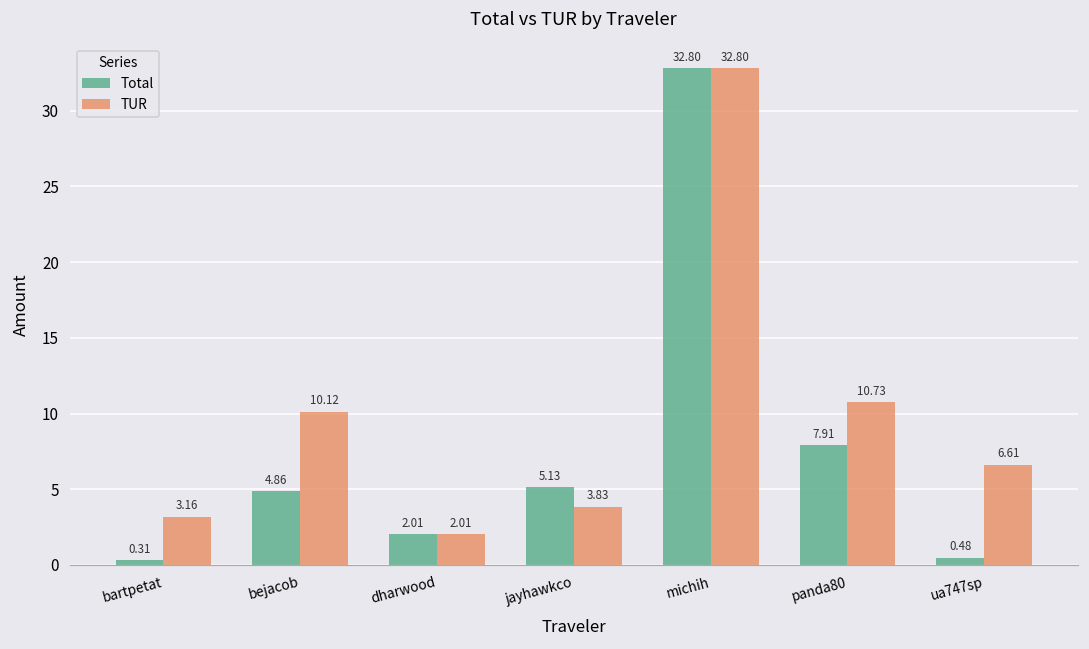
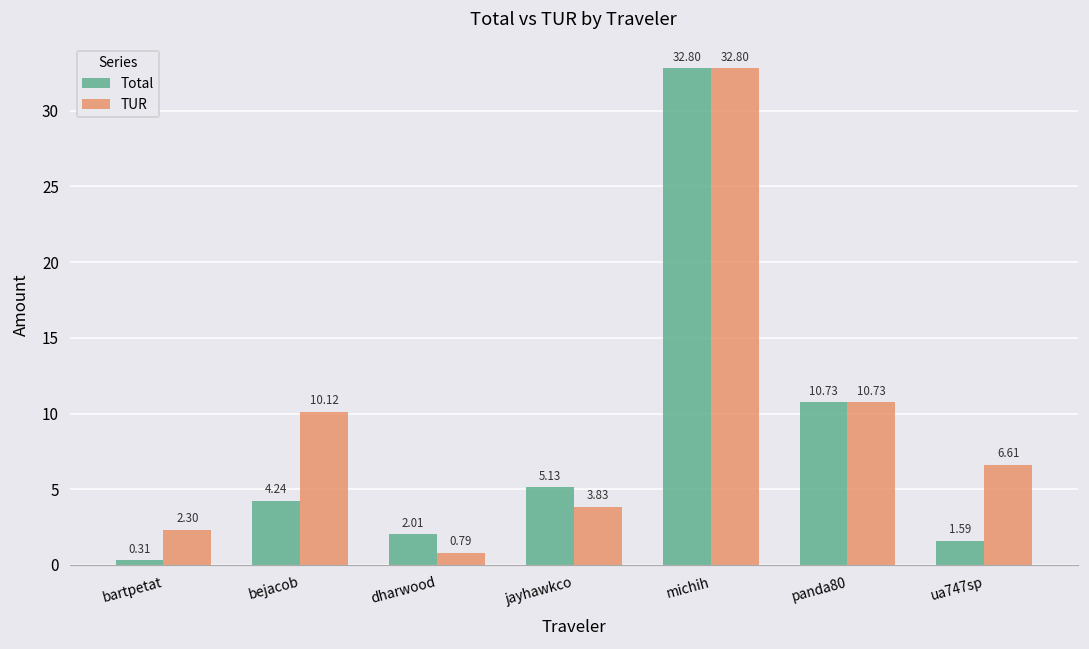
  {
    "Total": {
      "bartpetat": 0.31,
-     "bejacob": 4.86,
+     "bejacob": 4.24,
      "dharwood": 2.01,
      "jayhawkco": 5.13,
      "michih": 32.80,
-     "panda80": 7.91,
-     "ua747sp": 0.48
+     "panda80": 10.73,
+     "ua747sp": 1.59
    },
    "TUR": {
-     "bartpetat": 3.16,
+     "bartpetat": 2.30,
      "bejacob": 10.12,
-     "dharwood": 2.01,
+     "dharwood": 0.79,
      "jayhawkco": 3.83,
      "michih": 32.80,
      "panda80": 10.73,
      "ua747sp": 6.61
    }
  }
